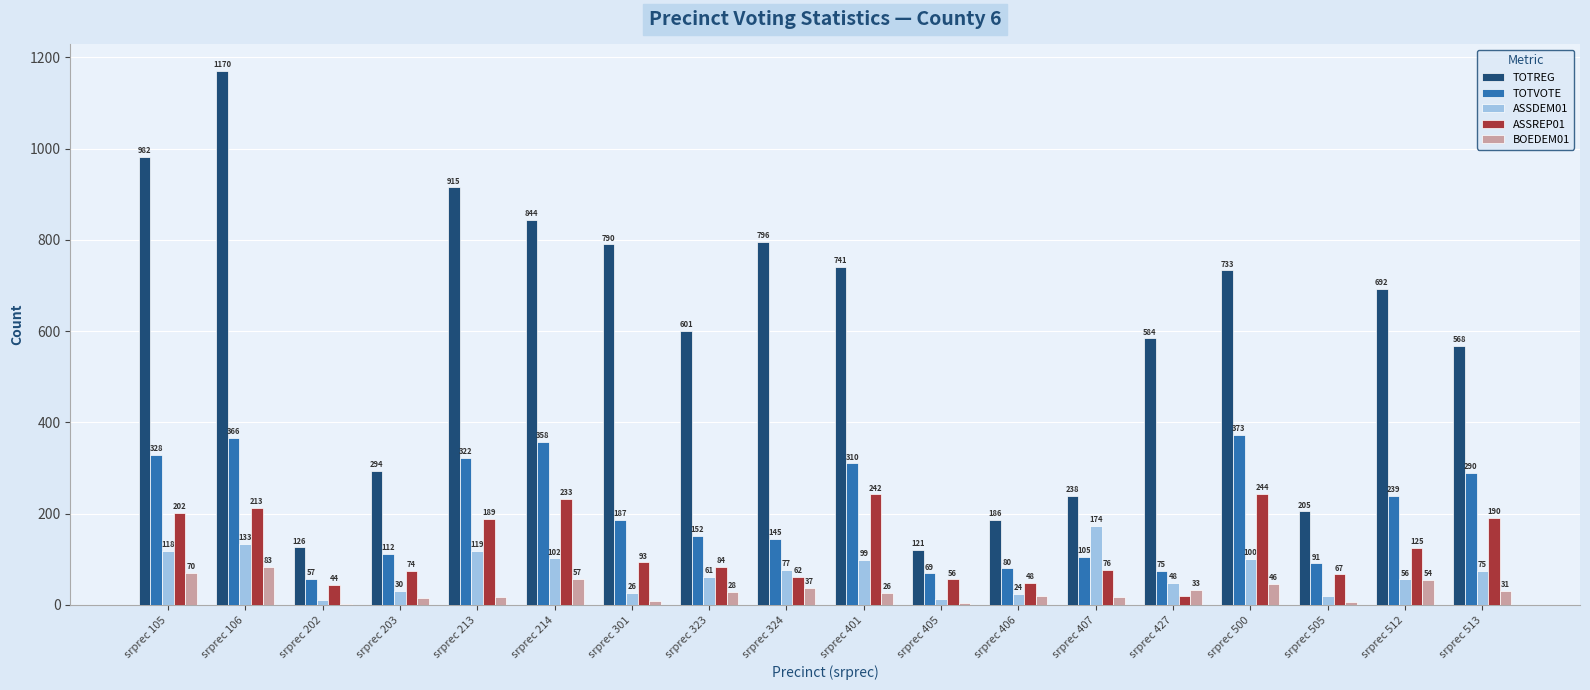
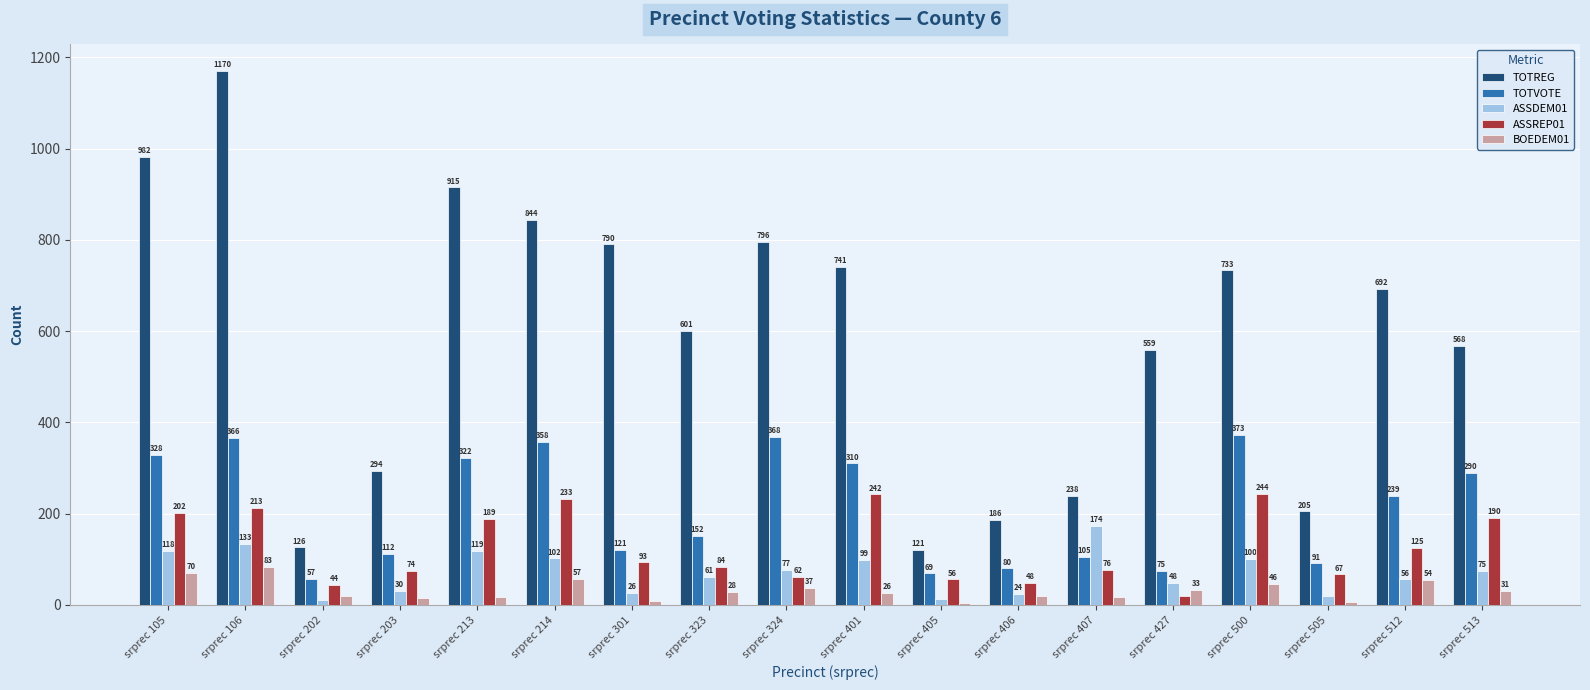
  {
    "TOTREG": {
      "srprec 105": 982,
      "srprec 106": 1170,
      "srprec 202": 126,
      "srprec 203": 294,
      "srprec 213": 915,
      "srprec 214": 844,
      "srprec 301": 790,
      "srprec 323": 601,
      "srprec 324": 796,
      "srprec 401": 741,
      "srprec 405": 121,
      "srprec 406": 186,
      "srprec 407": 238,
-     "srprec 427": 584,
+     "srprec 427": 559,
      "srprec 500": 733,
      "srprec 505": 205,
      "srprec 512": 692,
      "srprec 513": 568
    },
    "TOTVOTE": {
      "srprec 105": 328,
      "srprec 106": 366,
      "srprec 202": 57,
      "srprec 203": 112,
      "srprec 213": 322,
      "srprec 214": 358,
-     "srprec 301": 187,
+     "srprec 301": 121,
      "srprec 323": 152,
-     "srprec 324": 145,
+     "srprec 324": 368,
      "srprec 401": 310,
      "srprec 405": 69,
      "srprec 406": 80,
      "srprec 407": 105,
      "srprec 427": 75,
      "srprec 500": 373,
      "srprec 505": 91,
      "srprec 512": 239,
      "srprec 513": 290
    },
    "ASSDEM01": {
      "srprec 105": 118,
      "srprec 106": 133,
      "srprec 203": 30,
      "srprec 213": 119,
      "srprec 214": 102,
      "srprec 301": 26,
      "srprec 323": 61,
      "srprec 324": 77,
      "srprec 401": 99,
      "srprec 406": 24,
      "srprec 407": 174,
      "srprec 427": 48,
      "srprec 500": 100,
      "srprec 512": 56,
      "srprec 513": 75
    },
    "ASSREP01": {
      "srprec 105": 202,
      "srprec 106": 213,
      "srprec 202": 44,
      "srprec 203": 74,
      "srprec 213": 189,
      "srprec 214": 233,
      "srprec 301": 93,
      "srprec 323": 84,
      "srprec 324": 62,
      "srprec 401": 242,
      "srprec 405": 56,
      "srprec 406": 48,
      "srprec 407": 76,
      "srprec 500": 244,
      "srprec 505": 67,
      "srprec 512": 125,
      "srprec 513": 190
    },
    "BOEDEM01": {
-     "srprec 202": 0,
+     "srprec 202": 20,
      "srprec 203": 20,
      "srprec 213": 20,
      "srprec 301": 10,
      "srprec 406": 20,
      "srprec 407": 20,
      "srprec 505": 10
    }
  }
